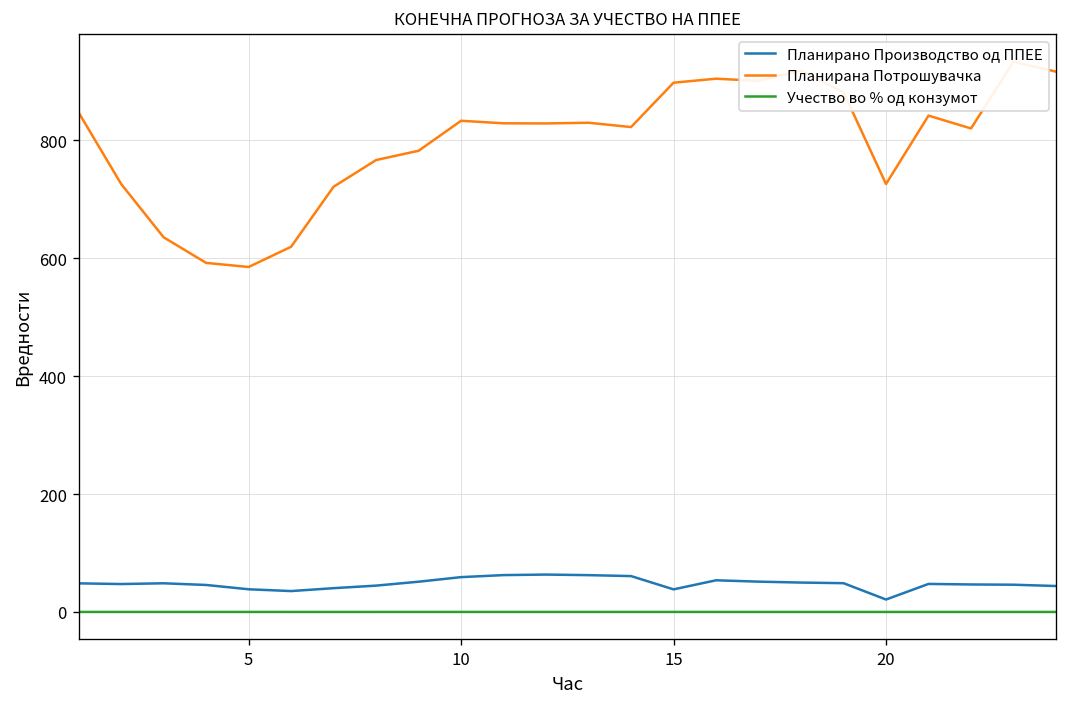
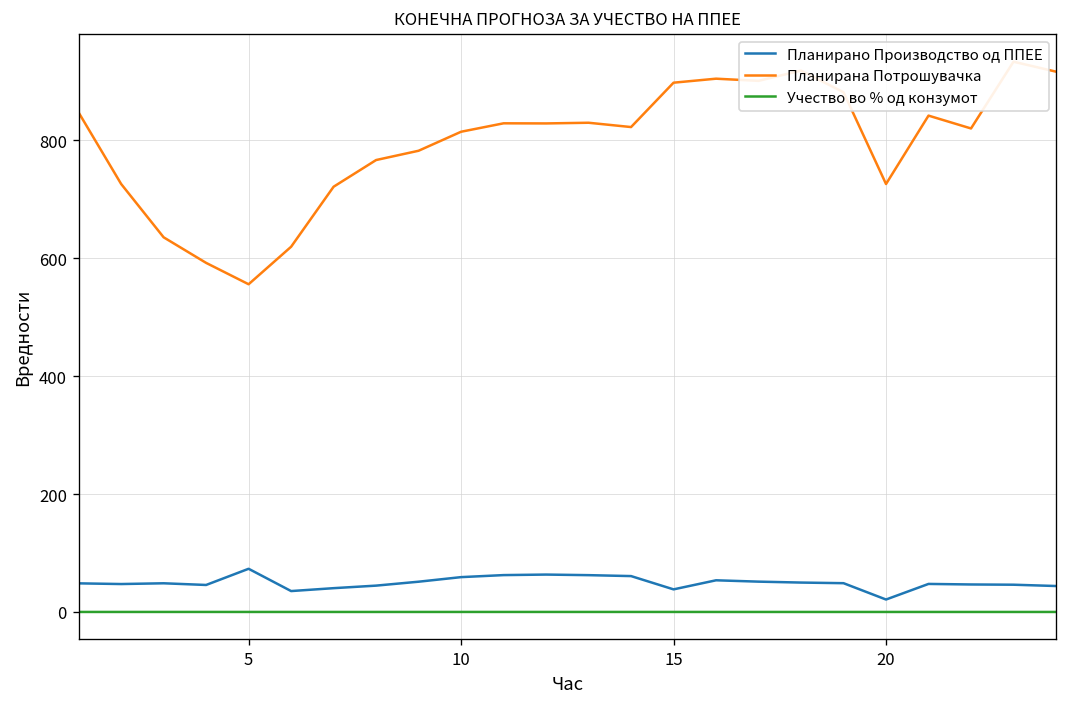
  {
    "Планирано Производство од ППЕЕ": {
-     "5": 40,
+     "5": 70,
      "10": 60,
      "15": 40,
      "20": 20
    },
    "Планирана Потрошувачка": {
-     "5": 590,
-     "10": 830,
+     "5": 560,
+     "10": 810,
      "15": 900,
      "20": 730
    },
    "Учество во % од конзумот": {
      "5": 0,
      "10": 0,
      "15": 0,
      "20": 0
    }
  }
